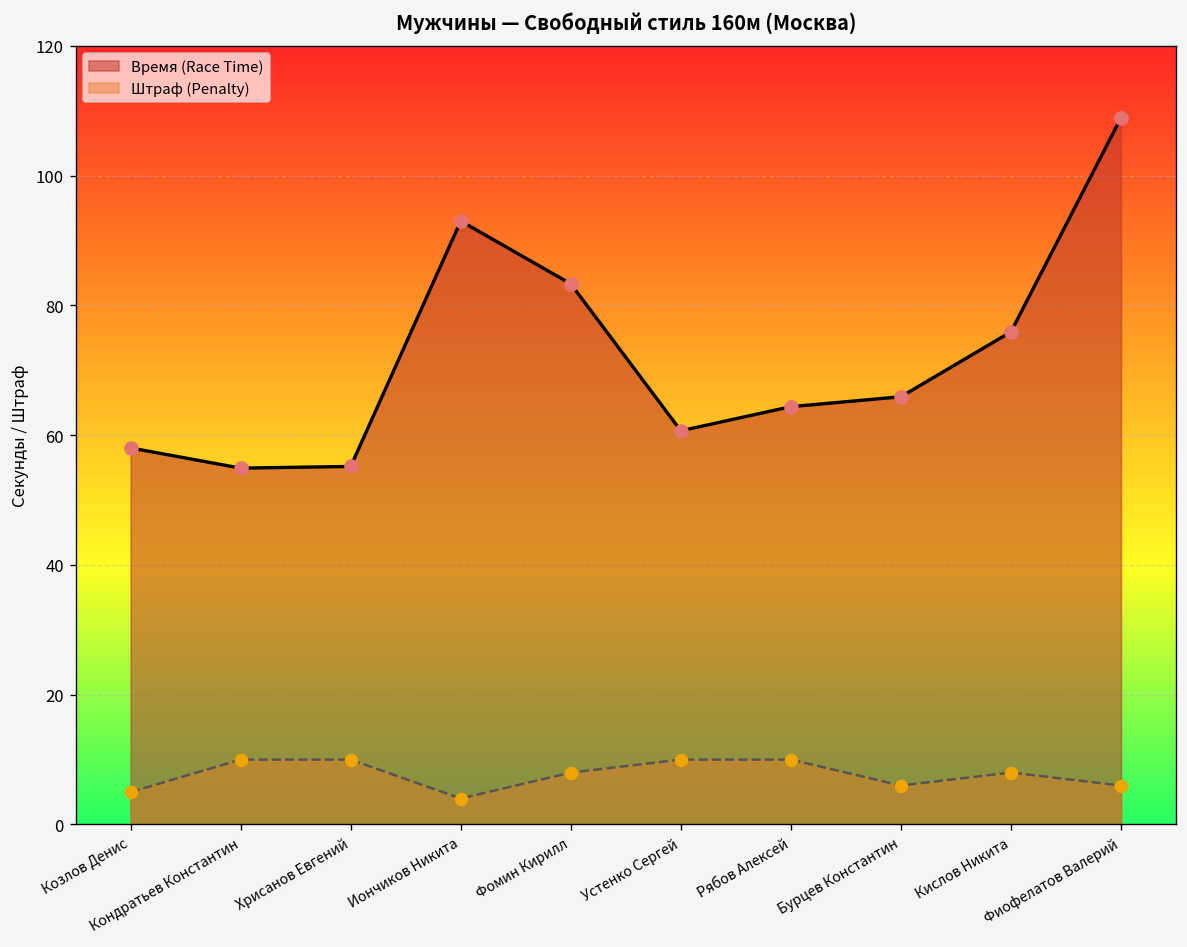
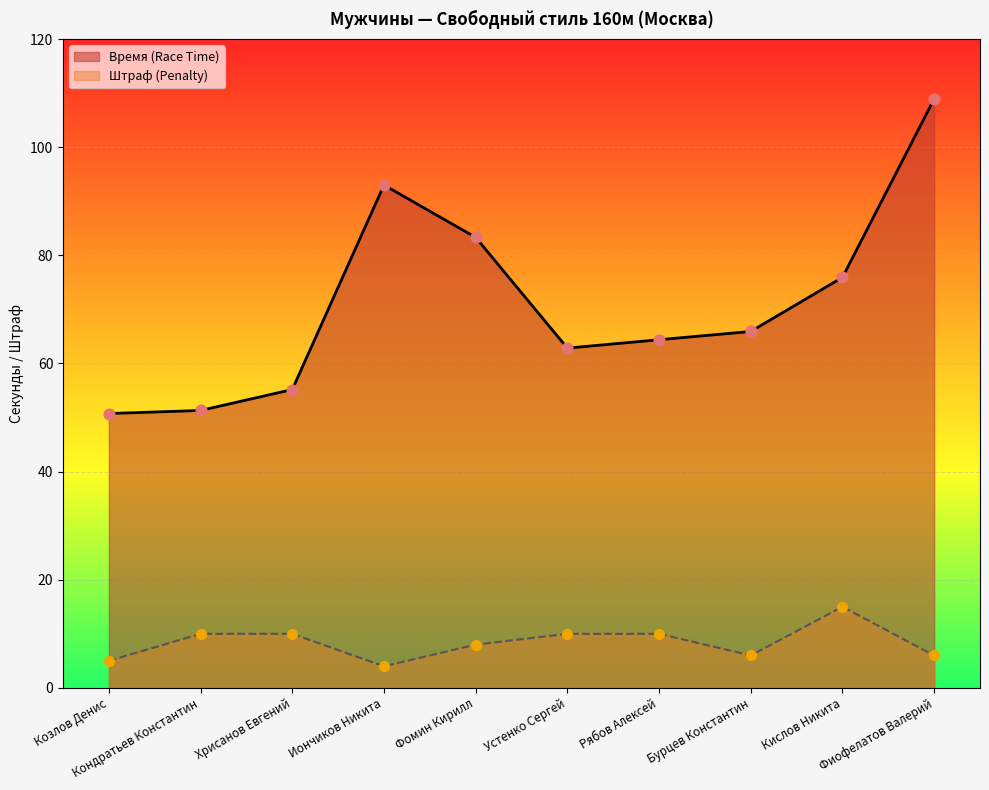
  {
    "Время (Race Time)": {
-     "Козлов Денис": 58,
-     "Кондратьев Константин": 55,
+     "Козлов Денис": 51,
+     "Кондратьев Константин": 51,
      "Хрисанов Евгений": 55,
      "Иончиков Никита": 93,
      "Фомин Кирилл": 83,
-     "Устенко Сергей": 61,
+     "Устенко Сергей": 63,
      "Рябов Алексей": 64,
      "Бурцев Константин": 66,
      "Кислов Никита": 76,
      "Фиофелатов Валерий": 109
    },
    "Штраф (Penalty)": {
      "Козлов Денис": 5,
      "Кондратьев Константин": 10,
      "Хрисанов Евгений": 10,
      "Иончиков Никита": 4,
      "Фомин Кирилл": 8,
      "Устенко Сергей": 10,
      "Рябов Алексей": 10,
      "Бурцев Константин": 6,
-     "Кислов Никита": 8,
+     "Кислов Никита": 15,
      "Фиофелатов Валерий": 6
    }
  }
